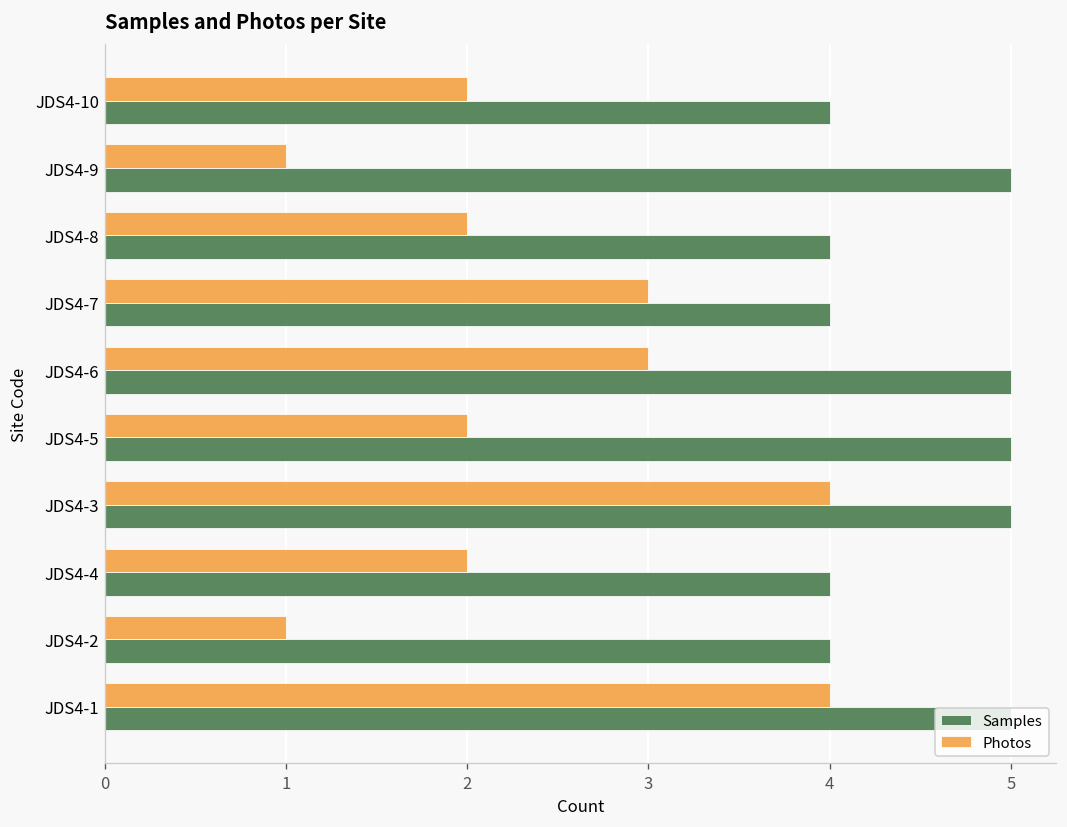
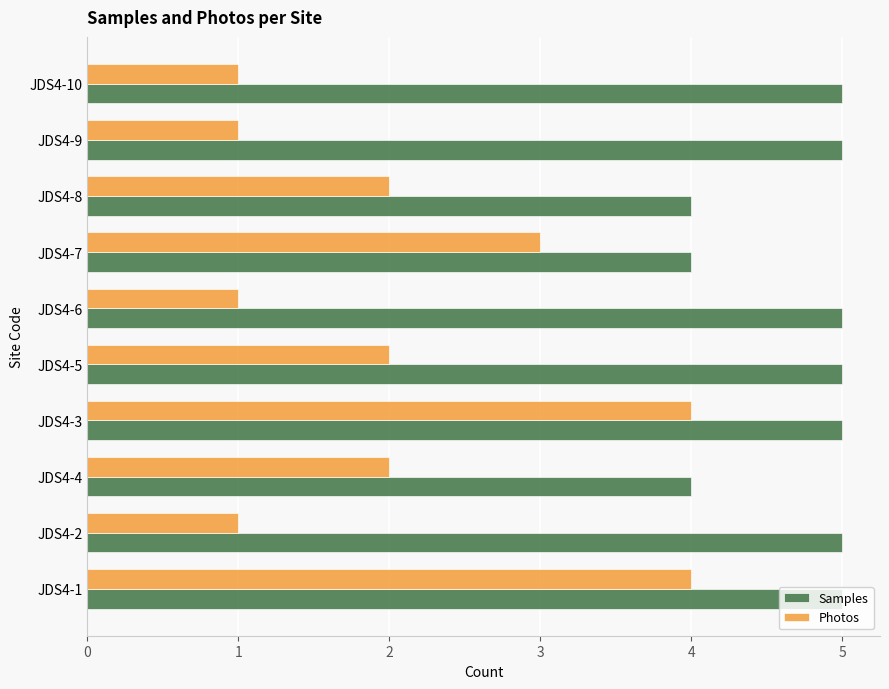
  {
    "Samples": {
-     "JDS4-10": 4,
+     "JDS4-10": 5,
      "JDS4-9": 5,
      "JDS4-8": 4,
      "JDS4-7": 4,
      "JDS4-6": 5,
      "JDS4-5": 5,
      "JDS4-3": 5,
      "JDS4-4": 4,
-     "JDS4-2": 4
+     "JDS4-2": 5
    },
    "Photos": {
-     "JDS4-10": 2,
+     "JDS4-10": 1,
      "JDS4-9": 1,
      "JDS4-8": 2,
      "JDS4-7": 3,
-     "JDS4-6": 3,
+     "JDS4-6": 1,
      "JDS4-5": 2,
      "JDS4-3": 4,
      "JDS4-4": 2,
      "JDS4-2": 1,
      "JDS4-1": 4
    }
  }
